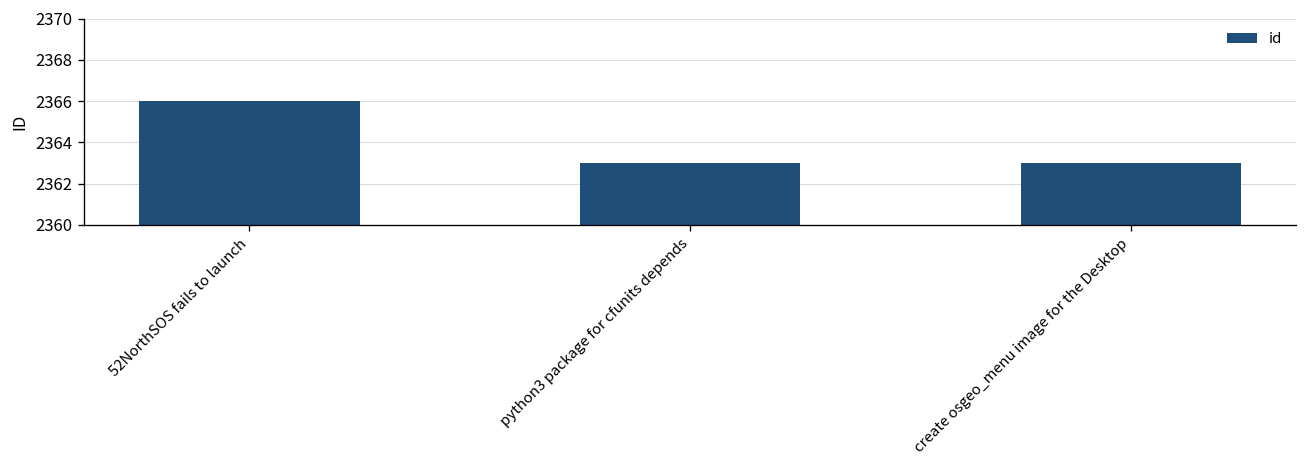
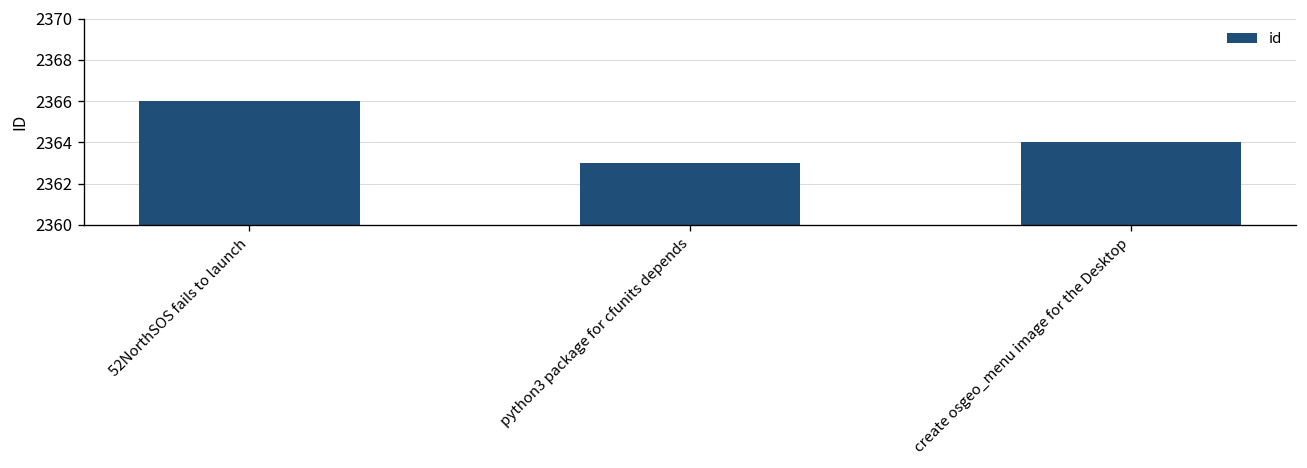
  {
    "52NorthSOS fails to launch": 2366,
    "python3 package for cfunits depends": 2363,
-   "create osgeo_menu image for the Desktop": 2363
+   "create osgeo_menu image for the Desktop": 2364
  }
